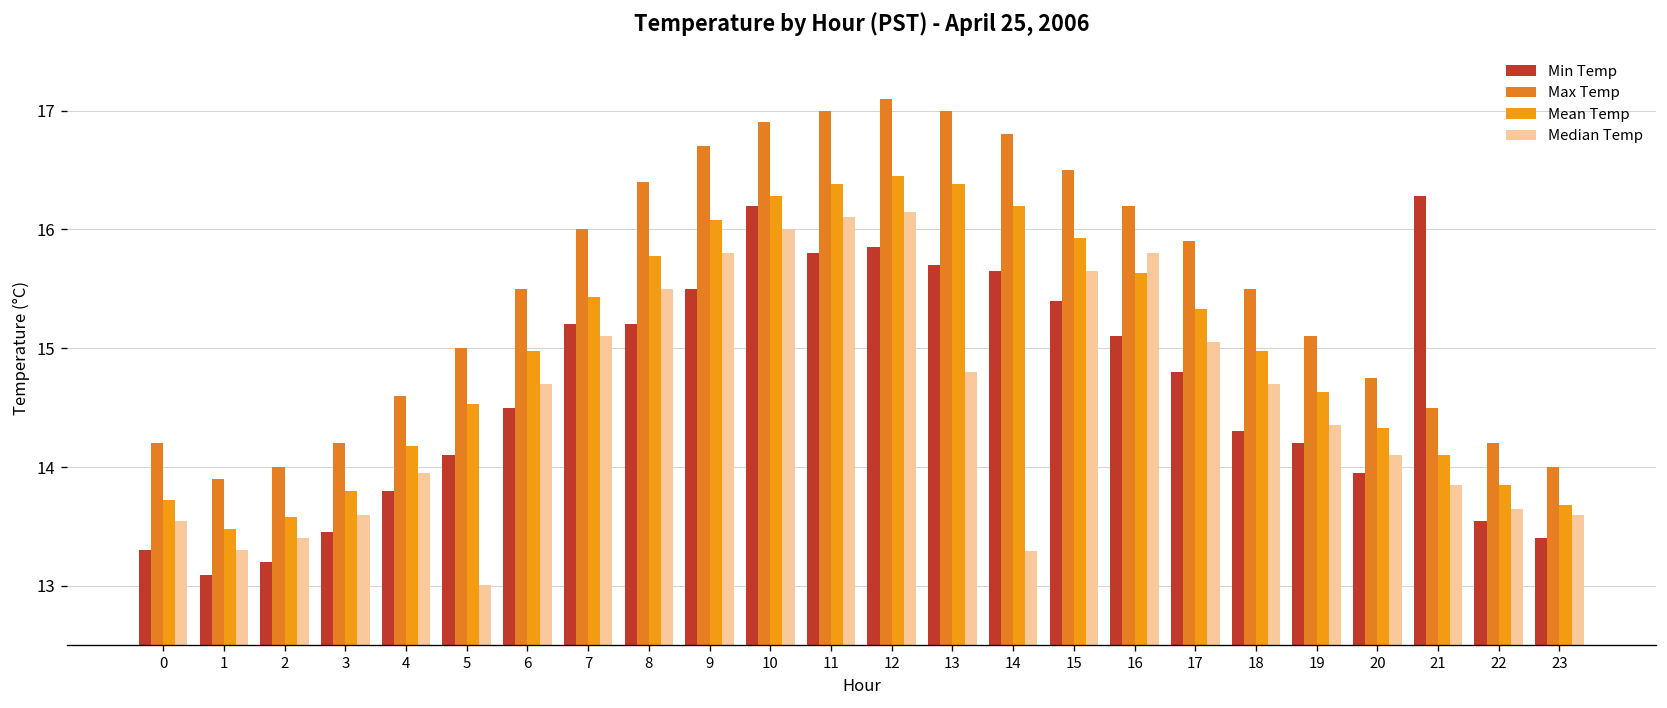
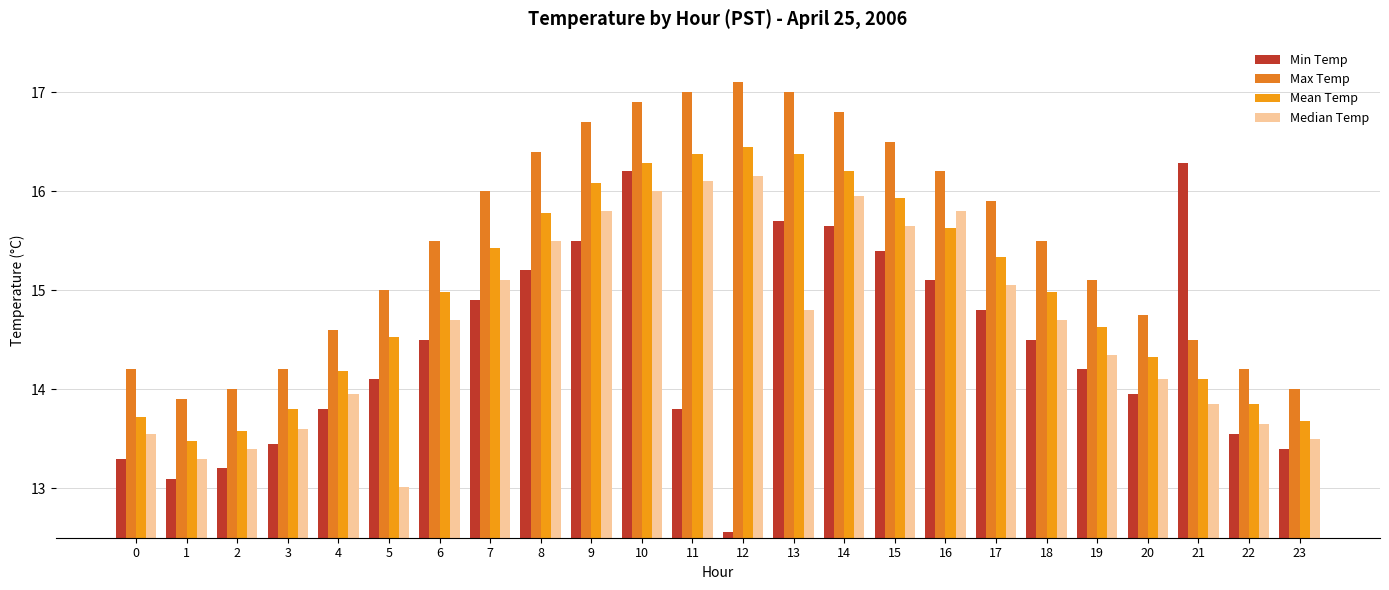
  {
    "Min Temp": {
      "0": 13.3,
      "1": 13.1,
      "2": 13.2,
      "3": 13.5,
      "4": 13.8,
      "5": 14.1,
      "6": 14.5,
-     "7": 15.2,
+     "7": 14.9,
      "8": 15.2,
      "9": 15.5,
      "10": 16.2,
-     "11": 15.8,
-     "12": 15.9,
+     "11": 13.8,
+     "12": 12.6,
      "13": 15.7,
      "14": 15.7,
      "15": 15.4,
      "16": 15.1,
      "17": 14.8,
-     "18": 14.3,
+     "18": 14.5,
      "19": 14.2,
      "20": 14.0,
      "21": 16.3,
      "22": 13.6,
      "23": 13.4
    },
    "Median Temp": {
      "0": 13.6,
      "1": 13.3,
      "2": 13.4,
      "3": 13.6,
      "4": 14.0,
      "5": 13.0,
      "6": 14.7,
      "7": 15.1,
      "8": 15.5,
      "9": 15.8,
      "10": 16.0,
      "11": 16.1,
      "12": 16.2,
      "13": 14.8,
-     "14": 13.3,
+     "14": 16.0,
      "15": 15.7,
      "16": 15.8,
      "17": 15.1,
      "18": 14.7,
      "19": 14.4,
      "20": 14.1,
      "21": 13.9,
      "22": 13.7,
-     "23": 13.6
+     "23": 13.5
    }
  }
